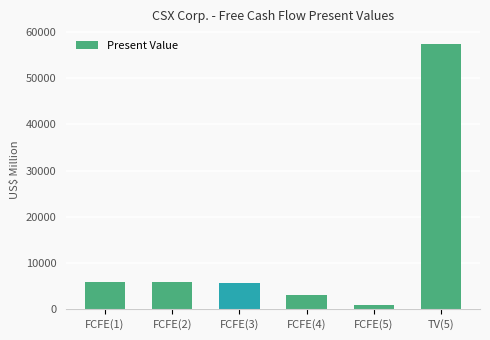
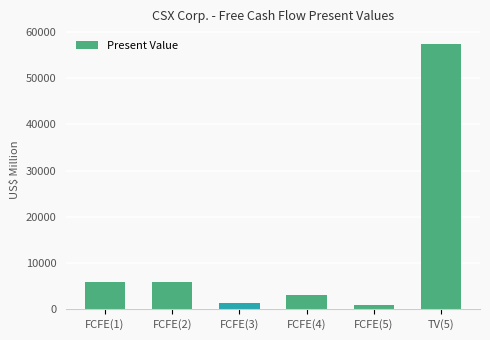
  {
    "FCFE(1)": 6000,
    "FCFE(2)": 6000,
-   "FCFE(3)": 6000,
+   "FCFE(3)": 1000,
    "FCFE(4)": 3000,
    "FCFE(5)": 1000,
    "TV(5)": 57000
  }
